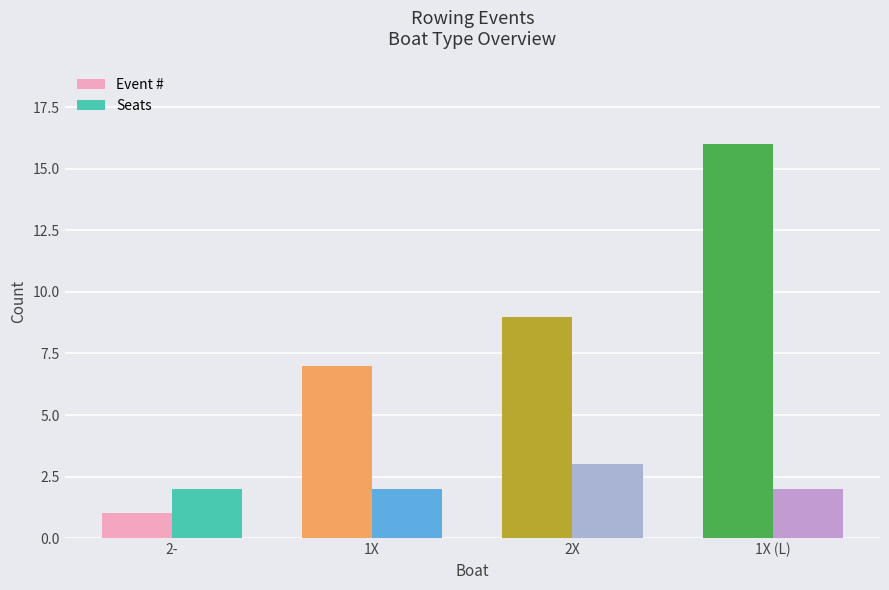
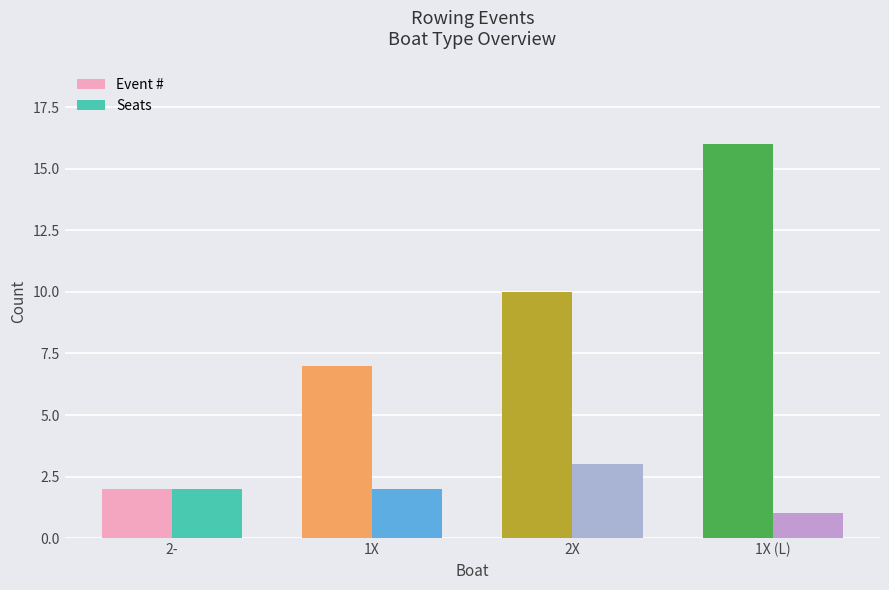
  {
    "Event #": {
-     "2-": 1,
+     "2-": 2,
      "1X": 7,
-     "2X": 9,
+     "2X": 10,
      "1X (L)": 16
    },
    "Seats": {
      "2-": 2,
      "1X": 2,
      "2X": 3,
-     "1X (L)": 2
+     "1X (L)": 1
    }
  }
